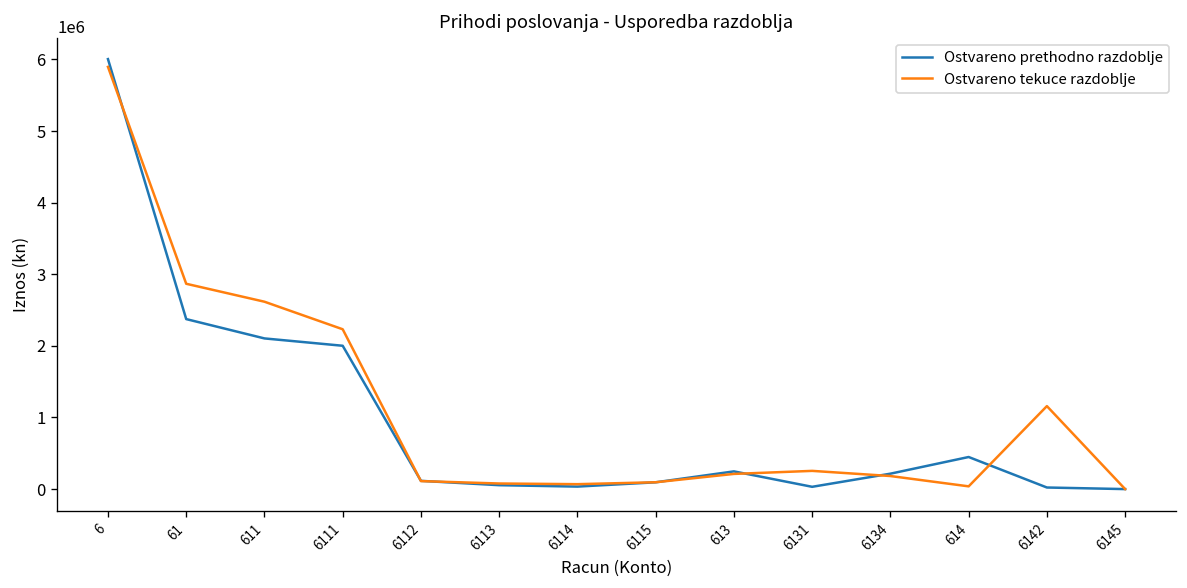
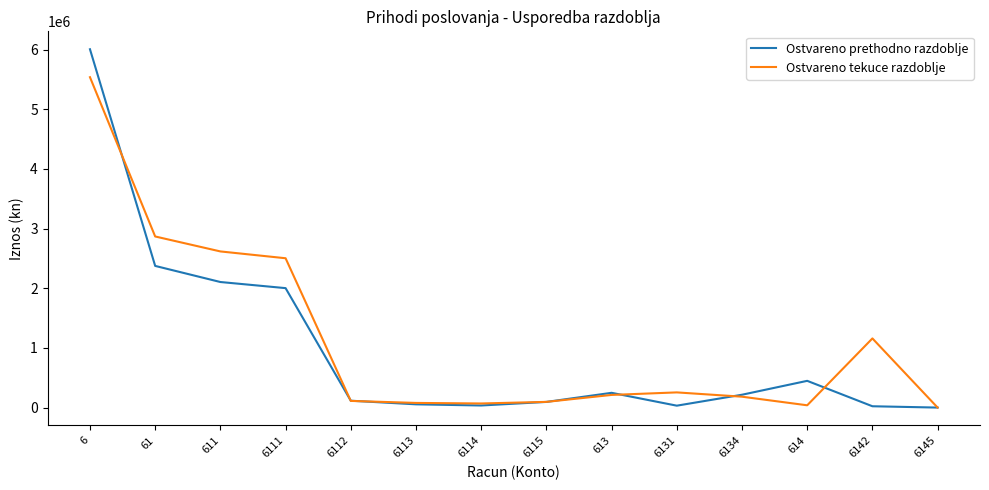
  {
    "Ostvareno prethodno razdoblje": {
      "6": 6000000,
      "61": 2400000,
      "611": 2100000,
      "6111": 2000000,
      "6131": 0,
      "614": 400000,
      "6142": 0
    },
    "Ostvareno tekuce razdoblje": {
-     "6": 5900000,
+     "6": 5500000,
      "61": 2900000,
      "611": 2600000,
-     "6111": 2200000,
+     "6111": 2500000,
      "6131": 300000,
      "614": 0,
      "6142": 1200000
    }
  }
